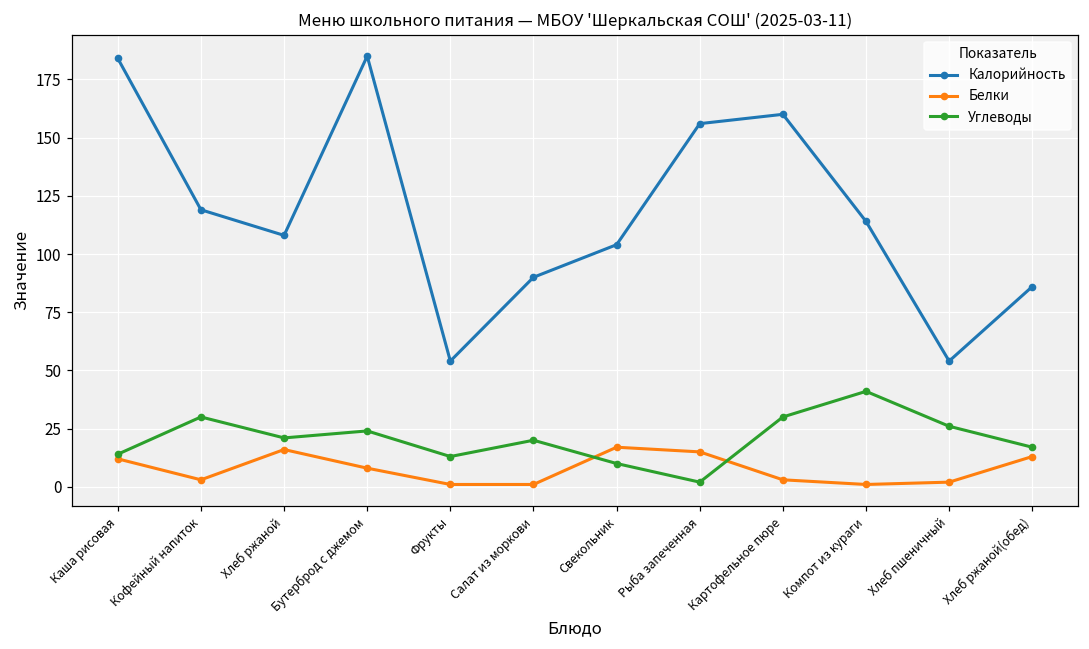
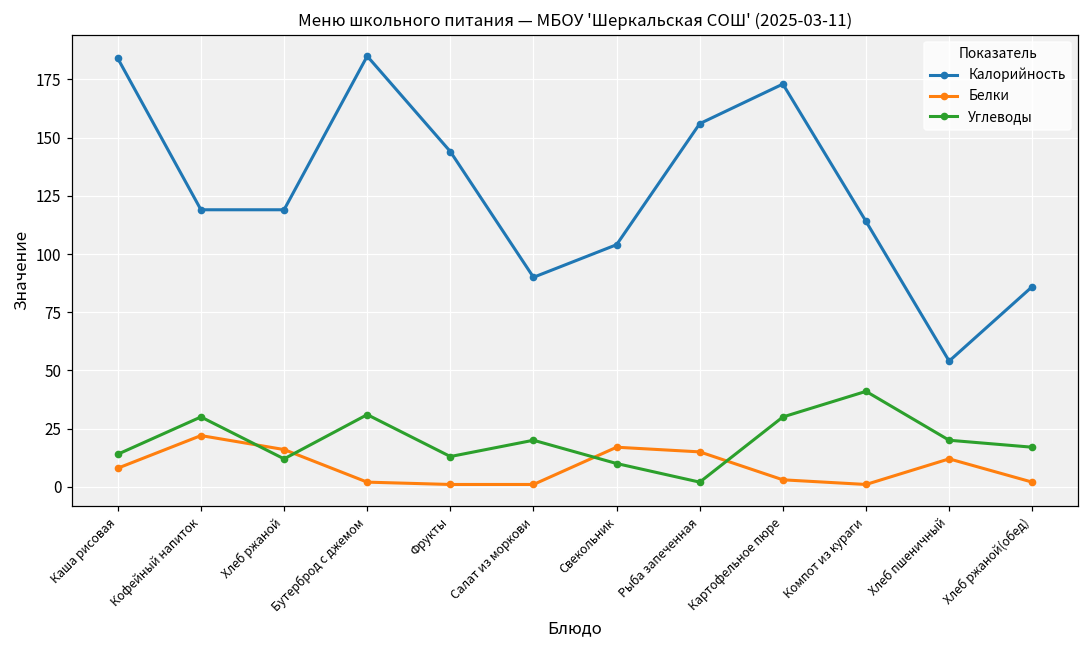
  {
    "Калорийность": {
      "Каша рисовая": 184,
      "Кофейный напиток": 119,
-     "Хлеб ржаной": 108,
+     "Хлеб ржаной": 119,
      "Бутерброд с джемом": 185,
-     "Фрукты": 54,
+     "Фрукты": 144,
      "Салат из моркови": 90,
      "Свекольник": 104,
      "Рыба запеченная": 156,
-     "Картофельное пюре": 160,
+     "Картофельное пюре": 173,
      "Компот из кураги": 114,
      "Хлеб пшеничный": 54,
      "Хлеб ржаной(обед)": 86
    },
    "Белки": {
-     "Каша рисовая": 12,
-     "Кофейный напиток": 3,
+     "Каша рисовая": 8,
+     "Кофейный напиток": 22,
      "Хлеб ржаной": 16,
-     "Бутерброд с джемом": 8,
+     "Бутерброд с джемом": 2,
      "Фрукты": 1,
      "Салат из моркови": 1,
      "Свекольник": 17,
      "Рыба запеченная": 15,
      "Картофельное пюре": 3,
      "Компот из кураги": 1,
-     "Хлеб пшеничный": 2,
-     "Хлеб ржаной(обед)": 13
+     "Хлеб пшеничный": 12,
+     "Хлеб ржаной(обед)": 2
    },
    "Углеводы": {
      "Каша рисовая": 14,
      "Кофейный напиток": 30,
-     "Хлеб ржаной": 21,
-     "Бутерброд с джемом": 24,
+     "Хлеб ржаной": 12,
+     "Бутерброд с джемом": 31,
      "Фрукты": 13,
      "Салат из моркови": 20,
      "Свекольник": 10,
      "Рыба запеченная": 2,
      "Картофельное пюре": 30,
      "Компот из кураги": 41,
-     "Хлеб пшеничный": 26,
+     "Хлеб пшеничный": 20,
      "Хлеб ржаной(обед)": 17
    }
  }
